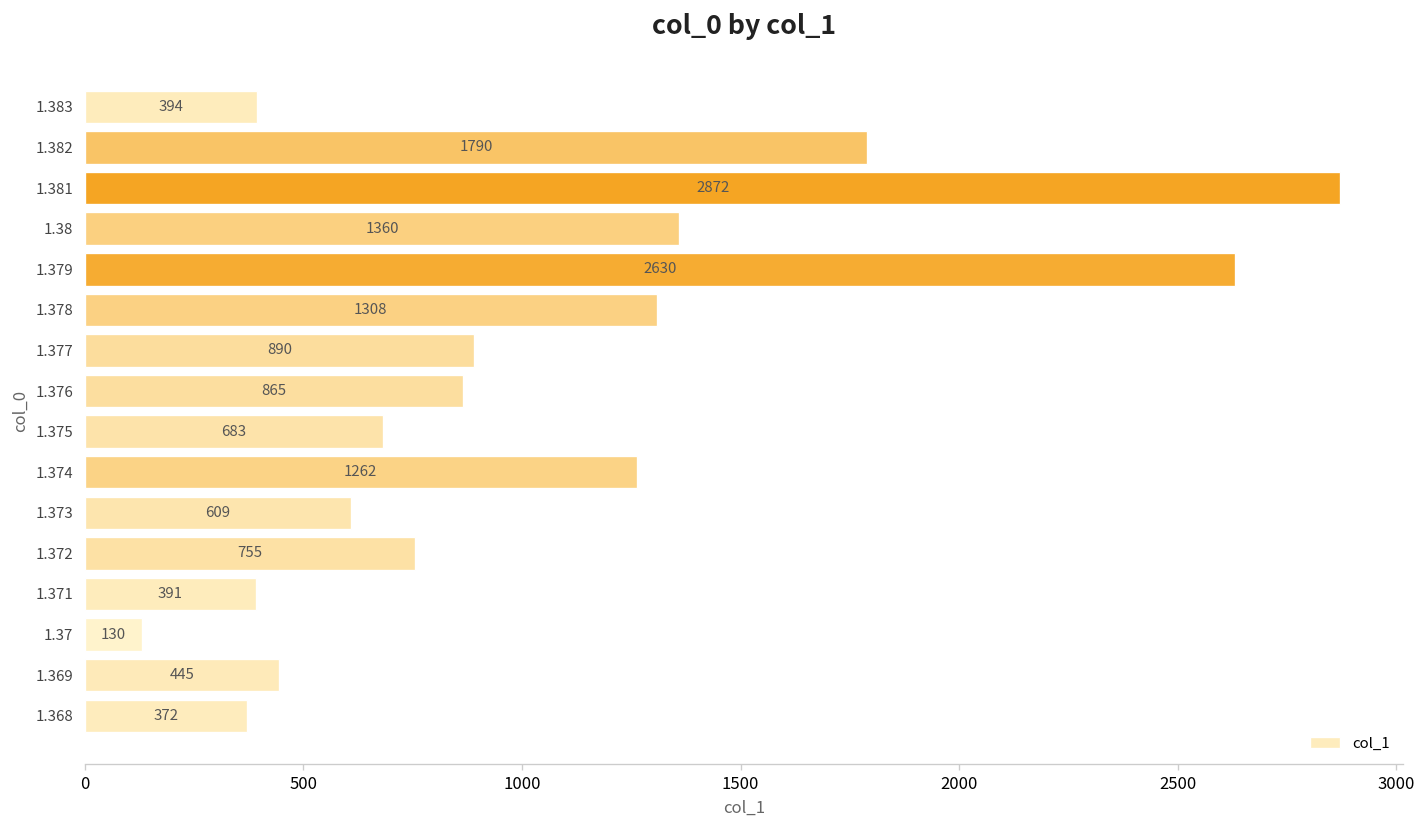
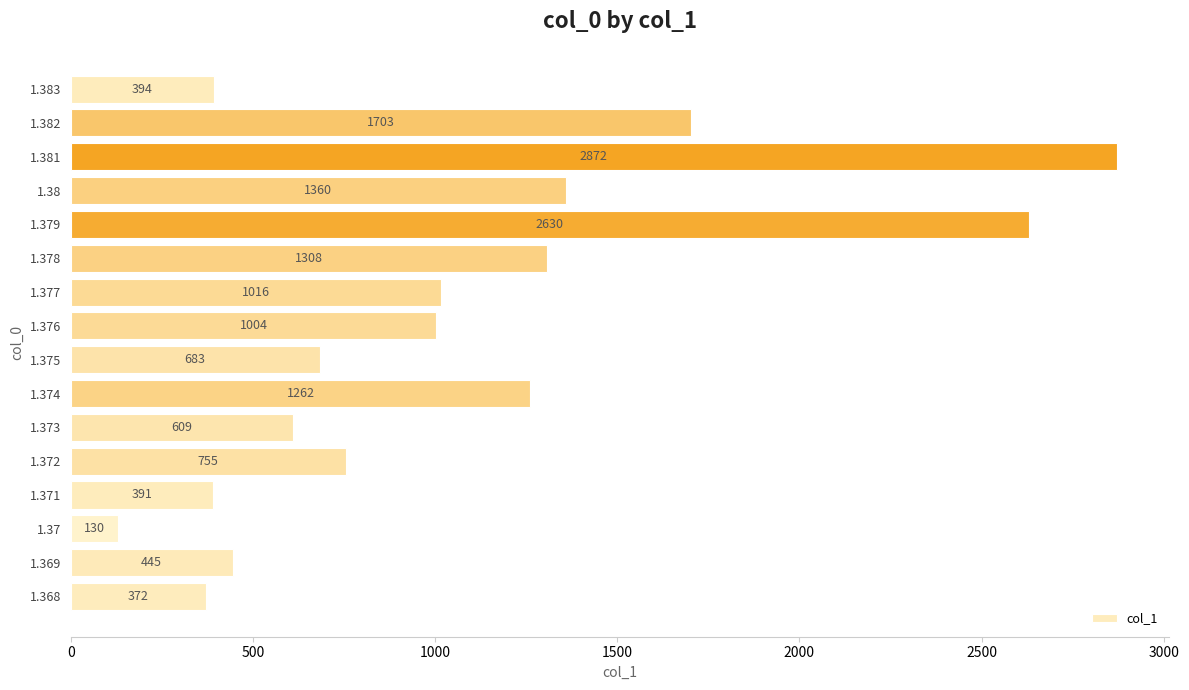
  {
    "1.383": 394,
-   "1.382": 1790,
+   "1.382": 1703,
    "1.381": 2872,
    "1.38": 1360,
    "1.379": 2630,
    "1.378": 1308,
-   "1.377": 890,
-   "1.376": 865,
+   "1.377": 1016,
+   "1.376": 1004,
    "1.375": 683,
    "1.374": 1262,
    "1.373": 609,
    "1.372": 755,
    "1.371": 391,
    "1.37": 130,
    "1.369": 445,
    "1.368": 372
  }
